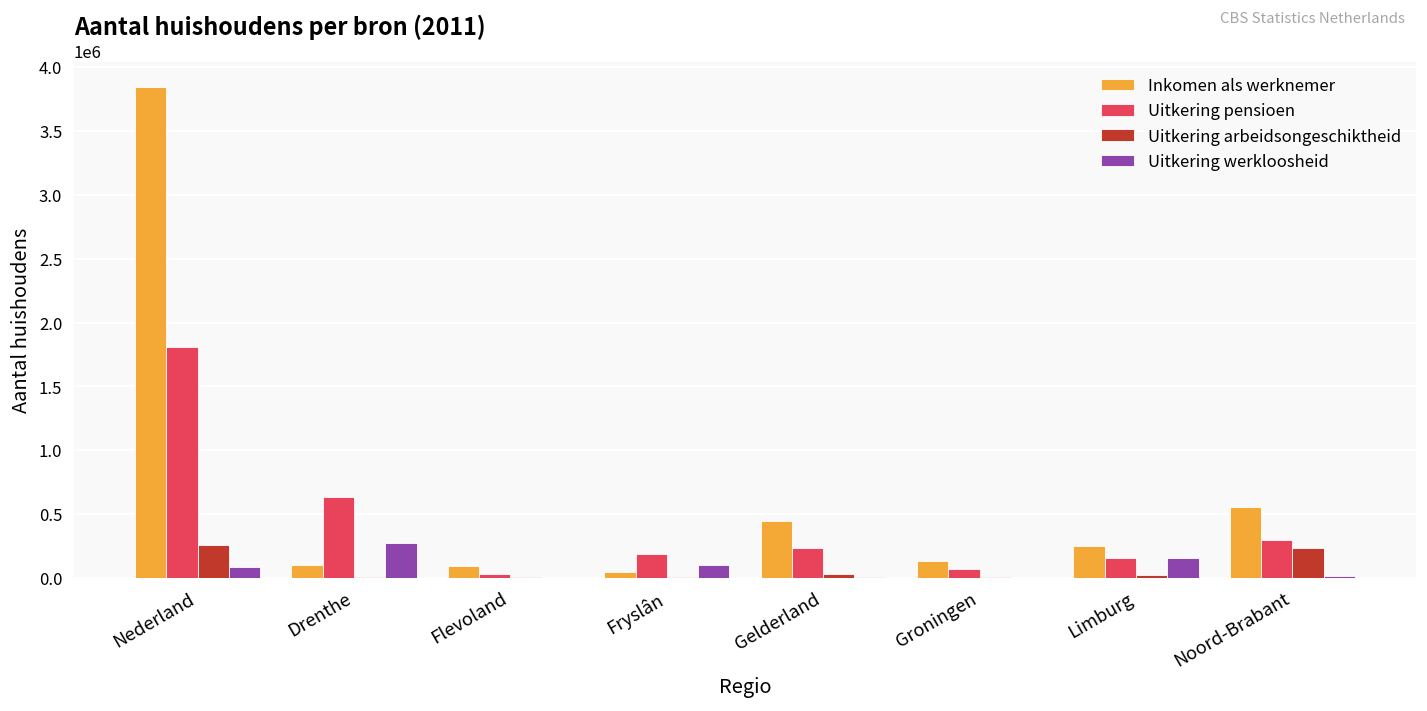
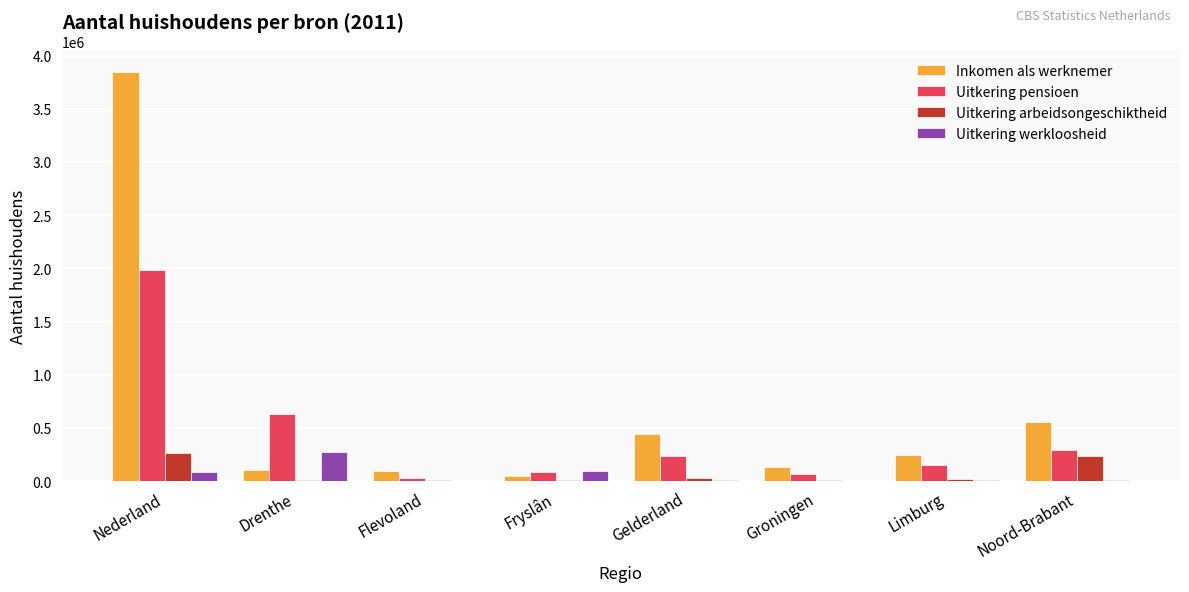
  {
    "Inkomen als werknemer": {
      "Nederland": 3850000,
      "Drenthe": 100000,
      "Flevoland": 90000,
      "Fryslân": 40000,
      "Gelderland": 440000,
      "Groningen": 130000,
      "Limburg": 250000,
      "Noord-Brabant": 560000
    },
    "Uitkering pensioen": {
-     "Nederland": 1810000,
+     "Nederland": 1980000,
      "Drenthe": 630000,
      "Flevoland": 30000,
-     "Fryslân": 190000,
+     "Fryslân": 80000,
      "Gelderland": 240000,
      "Groningen": 70000,
      "Limburg": 150000,
      "Noord-Brabant": 300000
    },
    "Uitkering arbeidsongeschiktheid": {
      "Nederland": 260000,
      "Gelderland": 30000,
      "Limburg": 20000,
      "Noord-Brabant": 230000
    },
    "Uitkering werkloosheid": {
      "Nederland": 80000,
      "Drenthe": 280000,
      "Fryslân": 100000,
-     "Limburg": 160000
+     "Limburg": 10000
    }
  }
